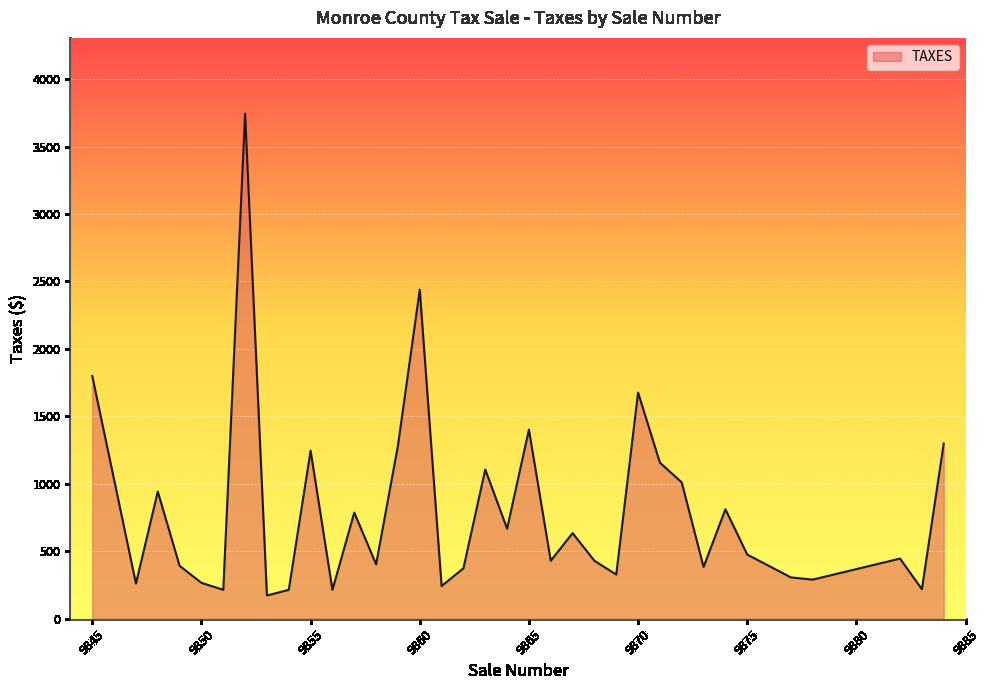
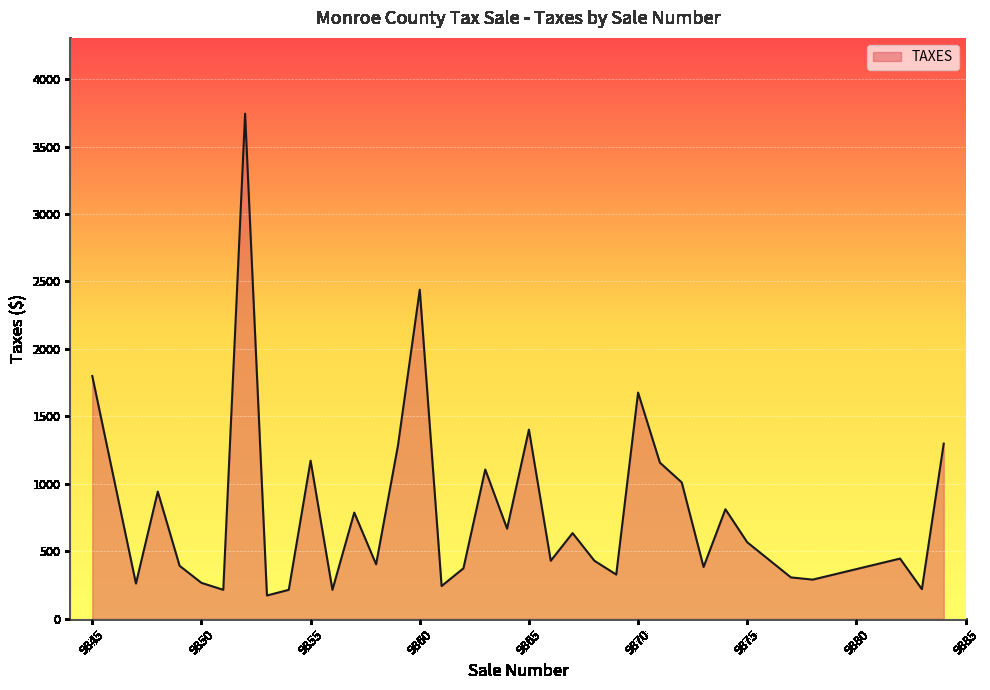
  {
    "9845": 1800,
    "9850": 270,
-   "9855": 1250,
+   "9855": 1170,
    "9860": 2440,
    "9865": 1400,
    "9870": 1680,
-   "9875": 480
+   "9875": 570
  }
